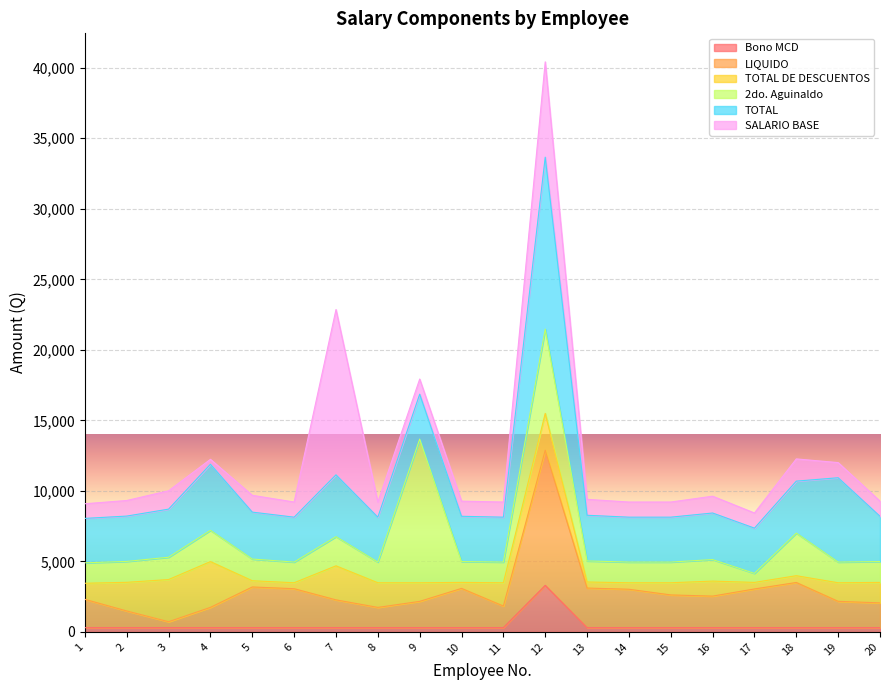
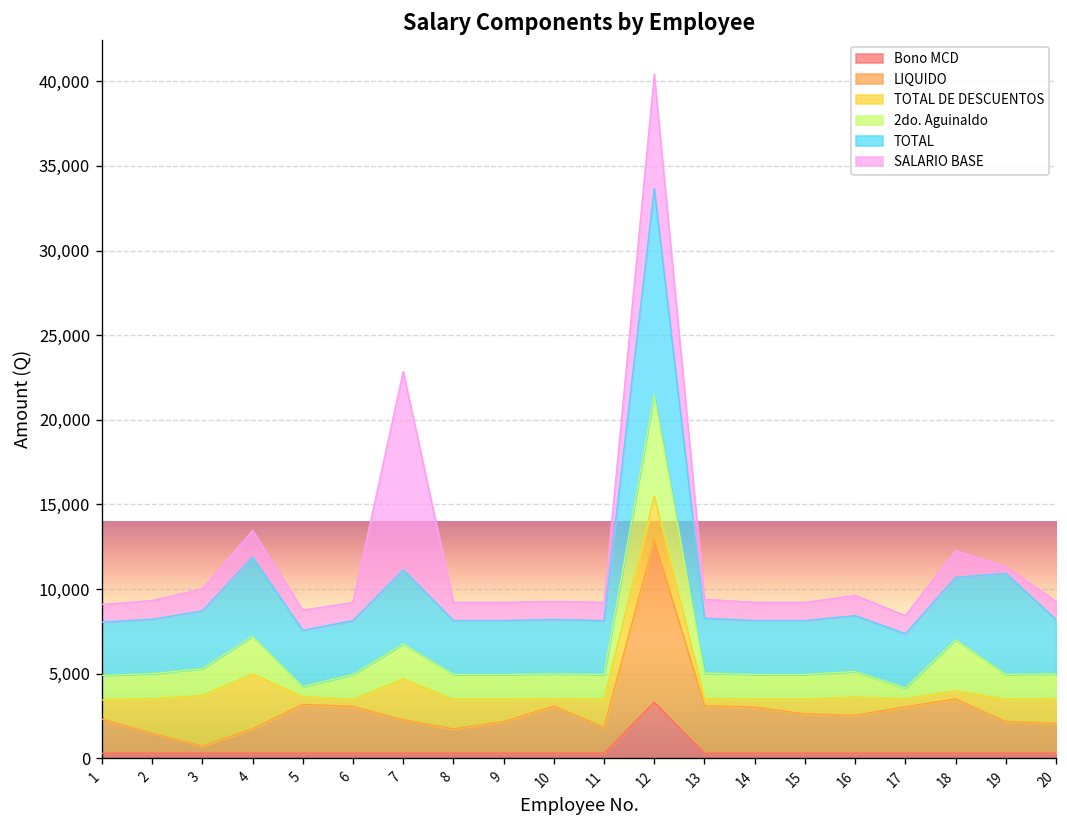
  {
    "Bono MCD": {
      "1": "300",
      "2": "300",
      "3": "300",
      "4": "300",
      "5": "300",
      "6": "300",
      "7": "300",
      "8": "300",
      "9": "300",
      "10": "300",
      "11": "300",
      "12": "3,300",
      "13": "300",
      "14": "300",
      "15": "300",
      "16": "300",
      "17": "300",
      "18": "300",
      "19": "300",
      "20": "300"
    },
    "2do. Aguinaldo": {
      "1": "1,400",
      "2": "1,500",
      "3": "1,600",
      "4": "2,200",
-     "5": "1,500",
+     "5": "600",
      "6": "1,500",
      "7": "2,100",
      "8": "1,500",
-     "9": "10,200",
+     "9": "1,500",
      "10": "1,500",
      "11": "1,500",
      "12": "6,000",
      "13": "1,500",
      "14": "1,500",
      "15": "1,500",
      "16": "1,500",
      "17": "600",
      "18": "3,000",
      "19": "1,500",
      "20": "1,500"
    },
    "TOTAL": {
      "1": "3,100",
      "2": "3,200",
      "3": "3,400",
      "4": "4,700",
      "5": "3,300",
      "6": "3,200",
      "7": "4,400",
      "8": "3,200",
      "9": "3,200",
      "10": "3,200",
      "11": "3,200",
      "12": "12,200",
      "13": "3,200",
      "14": "3,200",
      "15": "3,200",
      "16": "3,300",
      "17": "3,200",
      "18": "3,700",
      "19": "6,000",
      "20": "3,200"
    },
    "SALARIO BASE": {
      "1": "1,000",
      "2": "1,100",
      "3": "1,300",
-     "4": "300",
+     "4": "1,600",
      "5": "1,200",
      "6": "1,100",
      "7": "11,700",
      "8": "1,100",
      "9": "1,100",
      "10": "1,100",
      "11": "1,100",
      "12": "6,800",
      "13": "1,100",
      "14": "1,100",
      "15": "1,100",
      "16": "1,200",
      "17": "1,100",
      "18": "1,600",
-     "19": "1,100",
+     "19": "400",
      "20": "1,100"
    }
  }
